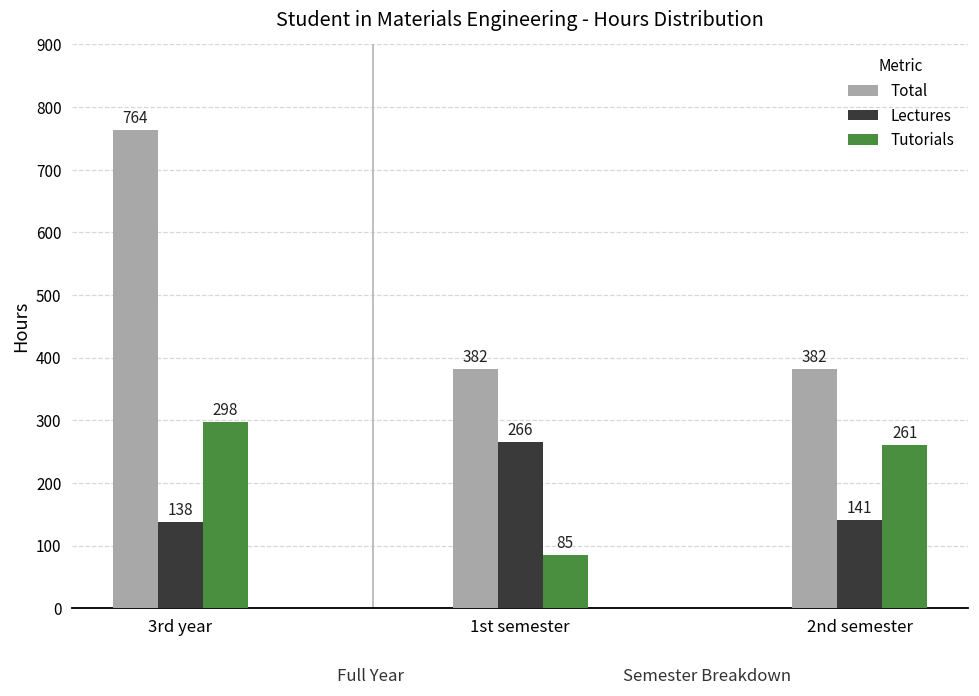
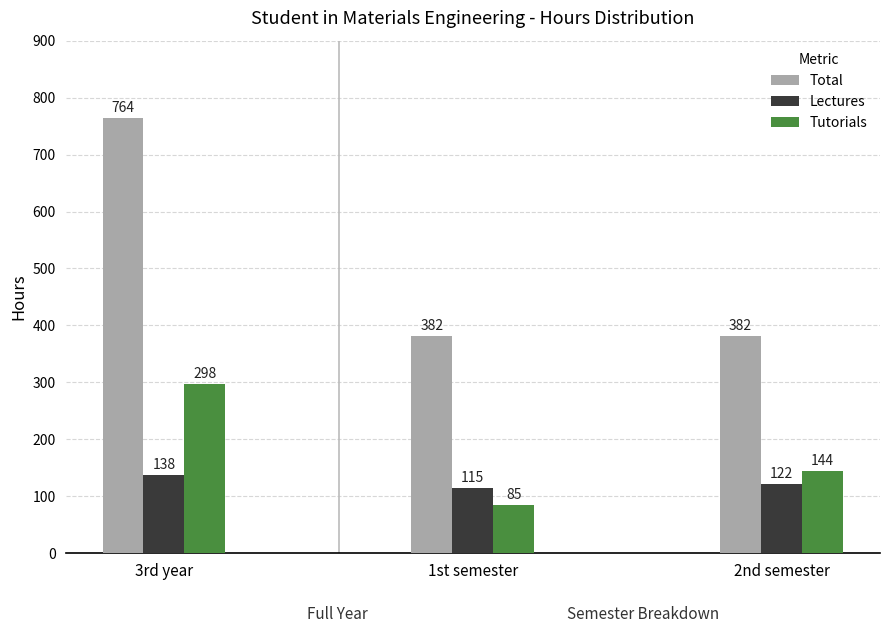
  {
    "Total": {
      "3rd year": 764,
      "1st semester": 382,
      "2nd semester": 382
    },
    "Lectures": {
      "3rd year": 138,
-     "1st semester": 266,
-     "2nd semester": 141
+     "1st semester": 115,
+     "2nd semester": 122
    },
    "Tutorials": {
      "3rd year": 298,
      "1st semester": 85,
-     "2nd semester": 261
+     "2nd semester": 144
    }
  }
